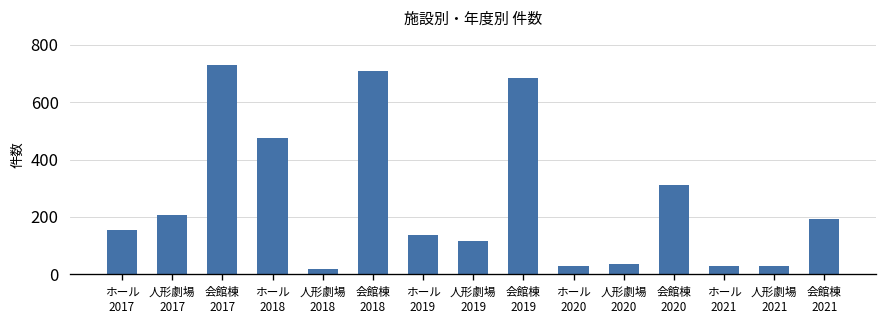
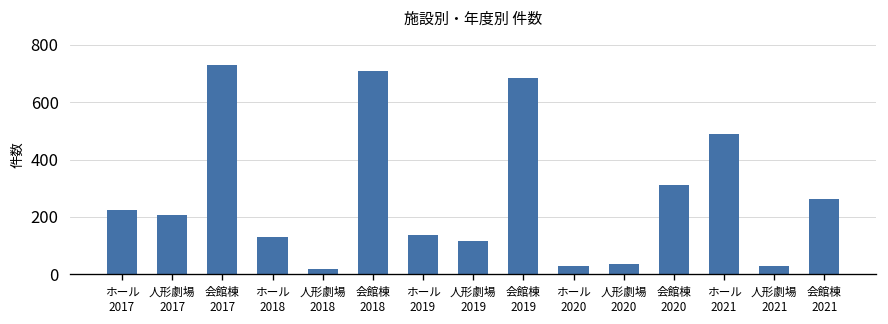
  {
-   "ホール 2017": 160,
+   "ホール 2017": 230,
    "人形劇場 2017": 210,
    "会館棟 2017": 730,
-   "ホール 2018": 480,
+   "ホール 2018": 130,
    "人形劇場 2018": 20,
    "会館棟 2018": 710,
    "ホール 2019": 140,
    "人形劇場 2019": 120,
    "会館棟 2019": 690,
    "ホール 2020": 30,
    "人形劇場 2020": 40,
    "会館棟 2020": 310,
-   "ホール 2021": 30,
+   "ホール 2021": 490,
    "人形劇場 2021": 30,
-   "会館棟 2021": 190
+   "会館棟 2021": 260
  }
